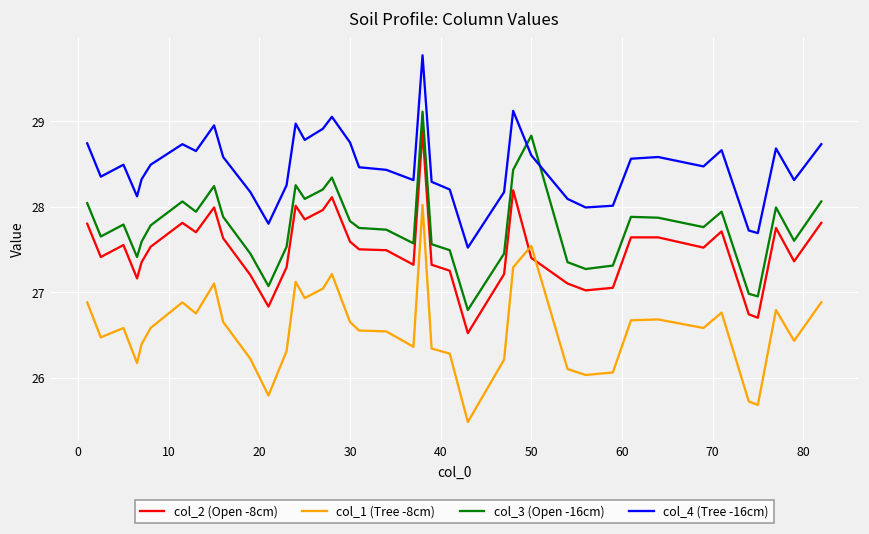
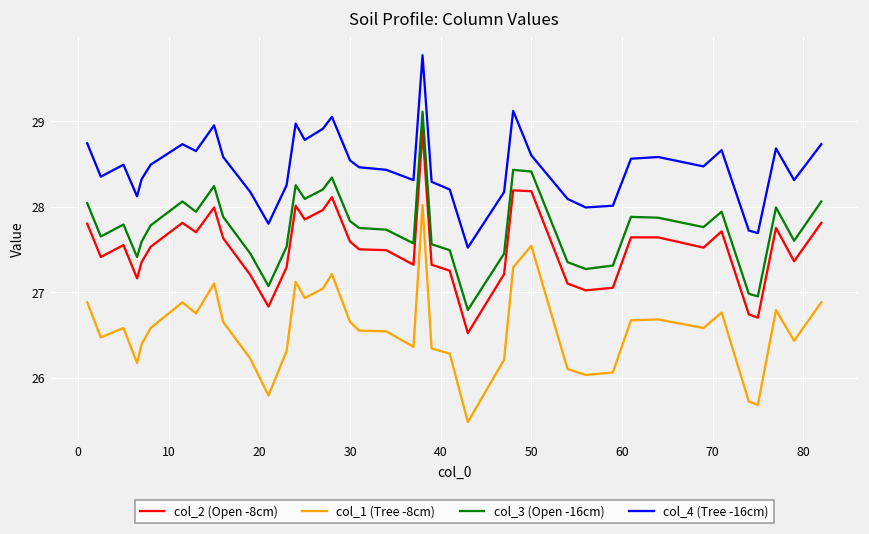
  {
    "col_2 (Open -8cm)": {
      "30": 27.6,
-     "50": 27.4
+     "50": 28.2
    },
    "col_1 (Tree -8cm)": {
      "30": 26.7,
      "50": 27.5
    },
    "col_3 (Open -16cm)": {
      "30": 27.8,
-     "50": 28.8
+     "50": 28.4
    },
    "col_4 (Tree -16cm)": {
-     "30": 28.8,
+     "30": 28.5,
      "50": 28.6
    }
  }
